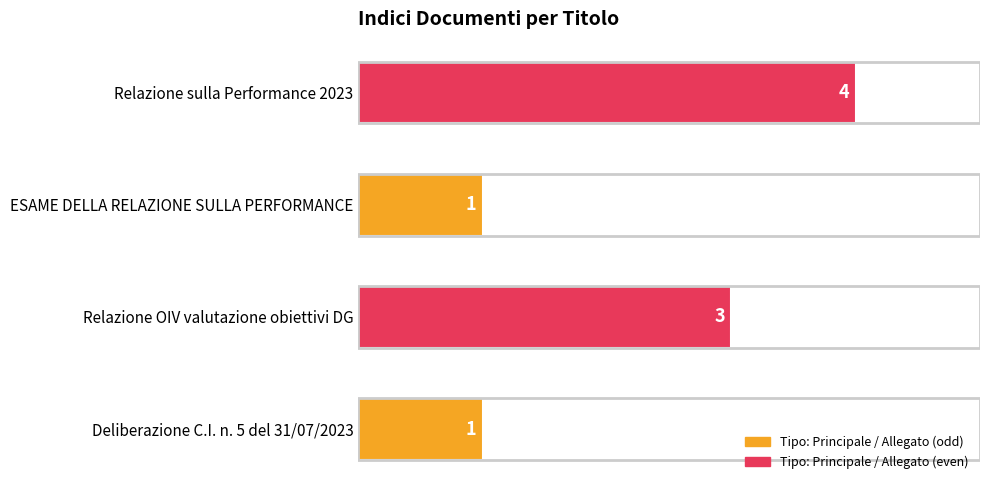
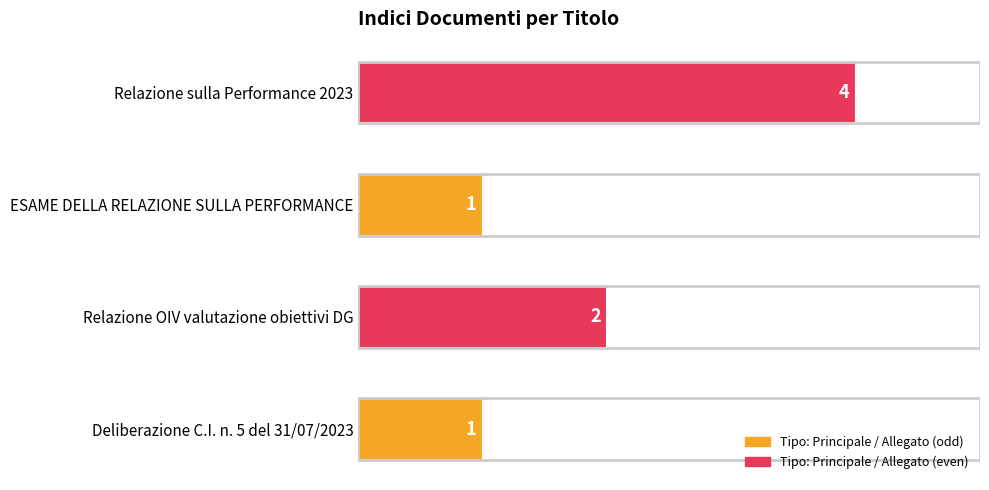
  {
    "Relazione sulla Performance 2023": 4,
    "ESAME DELLA RELAZIONE SULLA PERFORMANCE": 1,
-   "Relazione OIV valutazione obiettivi DG": 3,
+   "Relazione OIV valutazione obiettivi DG": 2,
    "Deliberazione C.I. n. 5 del 31/07/2023": 1
  }
